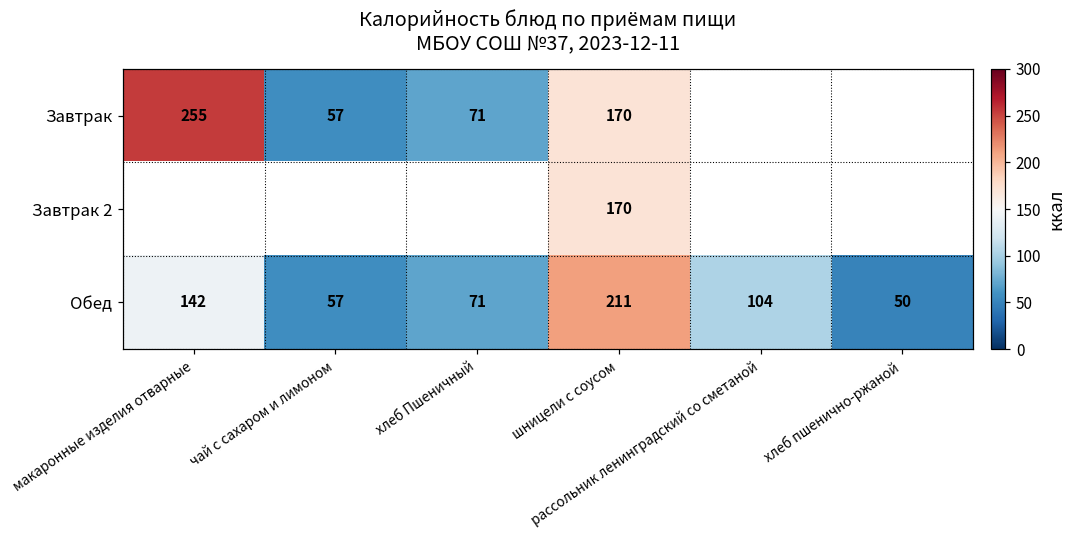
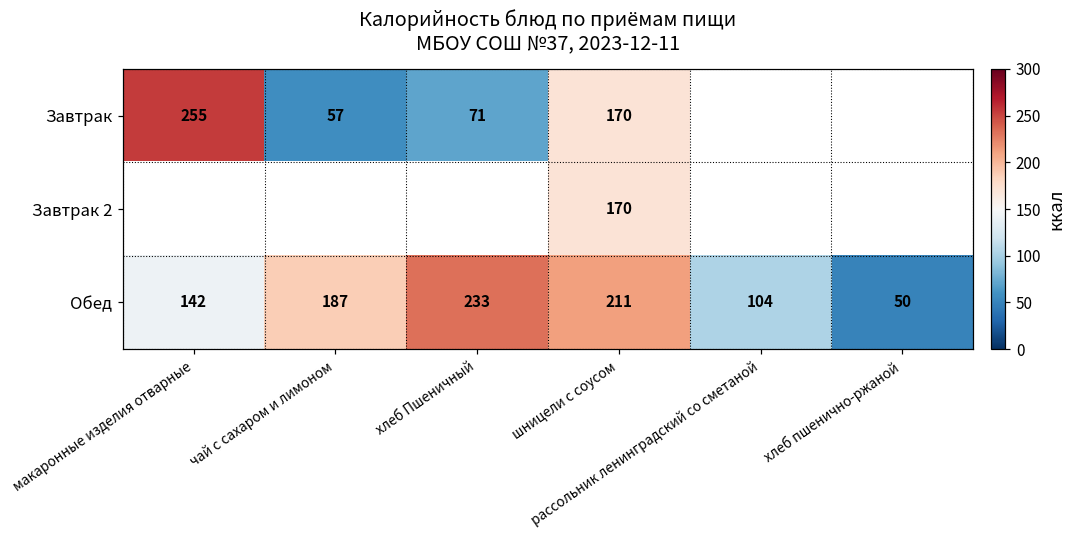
  {
    "Завтрак": {
      "макаронные изделия отварные": 255,
      "чай с сахаром и лимоном": 57,
      "хлеб Пшеничный": 71,
      "шницели с соусом": 170
    },
    "Завтрак 2": {
      "шницели с соусом": 170
    },
    "Обед": {
      "макаронные изделия отварные": 142,
-     "чай с сахаром и лимоном": 57,
-     "хлеб Пшеничный": 71,
+     "чай с сахаром и лимоном": 187,
+     "хлеб Пшеничный": 233,
      "шницели с соусом": 211,
      "рассольник ленинградский со сметаной": 104,
      "хлеб пшенично-ржаной": 50
    }
  }
